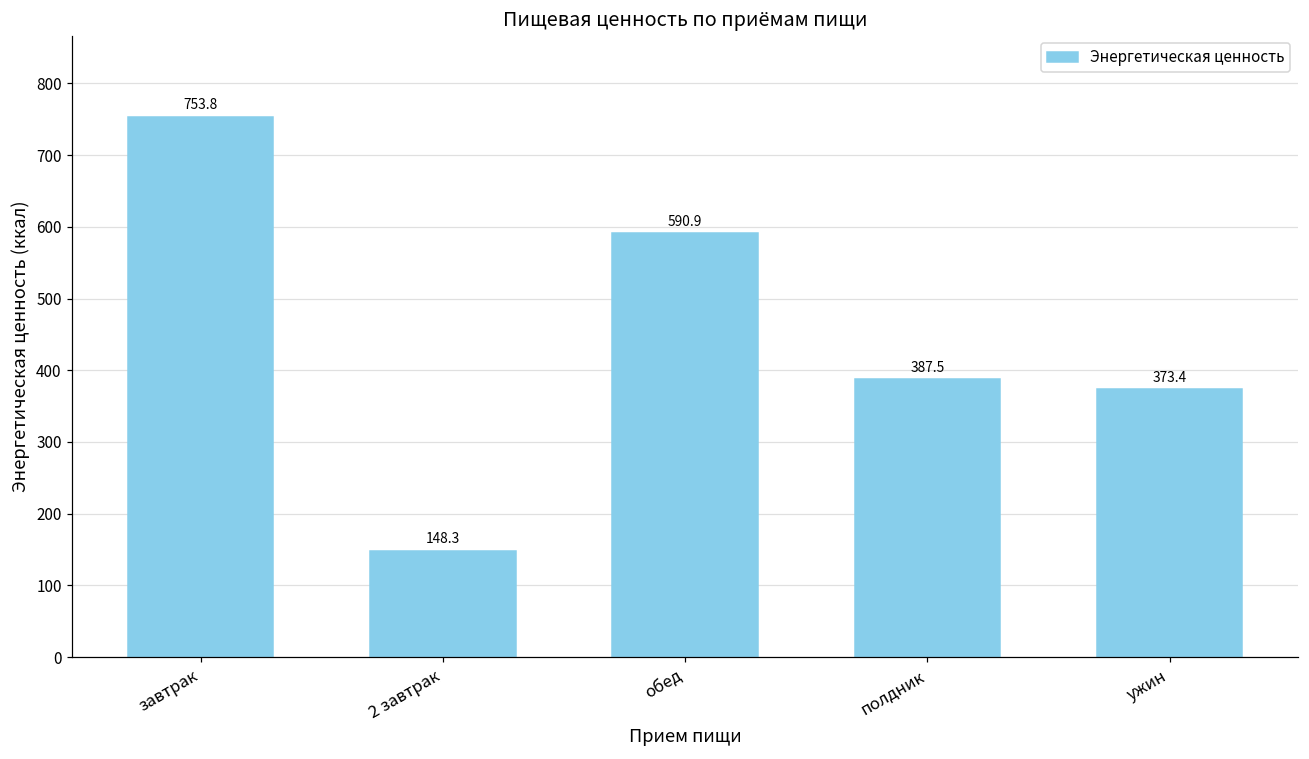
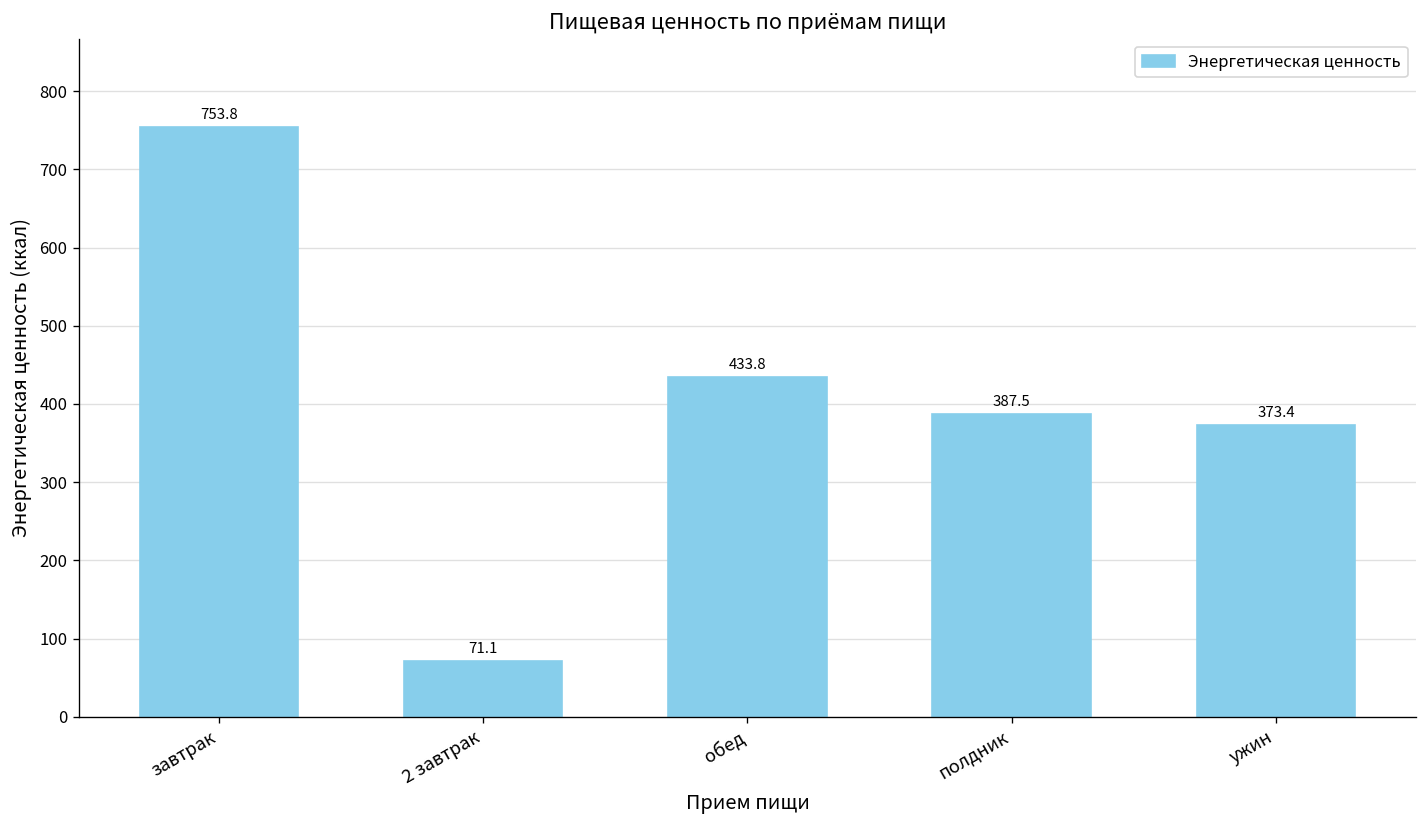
  {
    "завтрак": 753.8,
-   "2 завтрак": 148.3,
-   "обед": 590.9,
+   "2 завтрак": 71.1,
+   "обед": 433.8,
    "полдник": 387.5,
    "ужин": 373.4
  }
